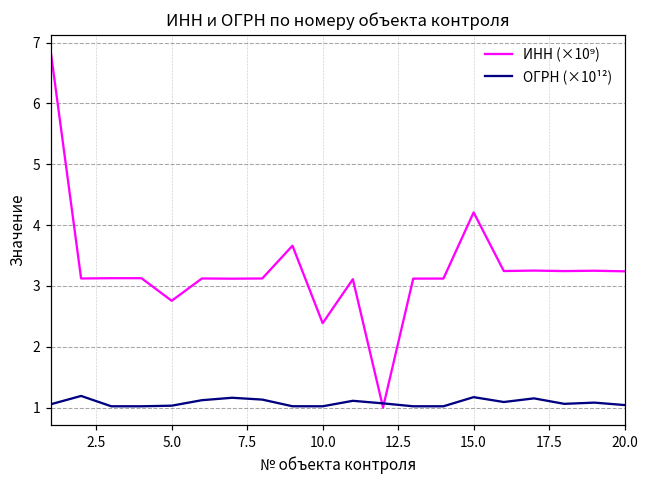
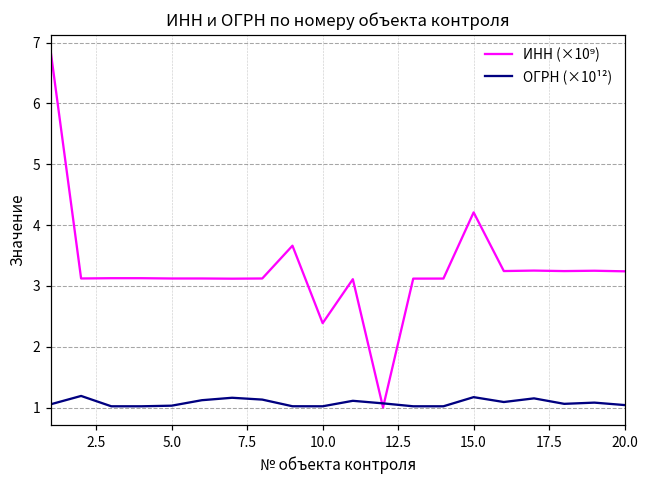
  {
    "ИНН (×10⁹)": {
-     "5.0": 2.8,
+     "5.0": 3.1,
      "10.0": 2.4,
      "15.0": 4.2,
      "20.0": 3.2
    },
    "ОГРН (×10¹²)": {
      "5.0": 1.0,
      "10.0": 1.0,
      "15.0": 1.2,
      "20.0": 1.0
    }
  }
